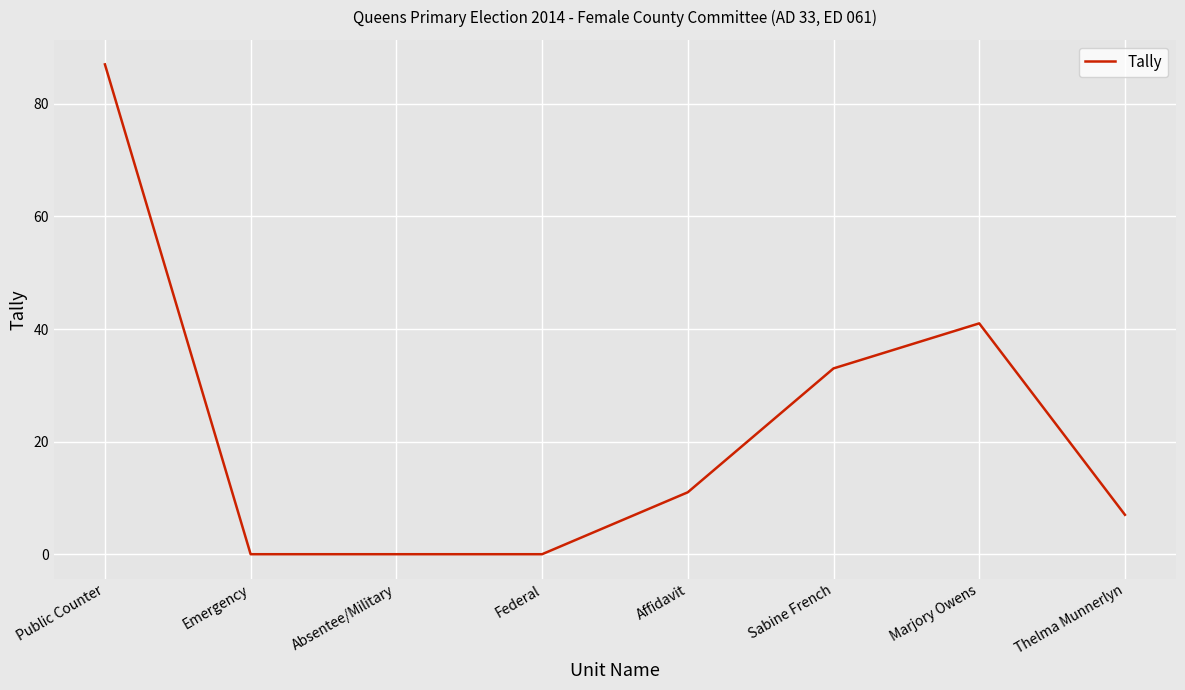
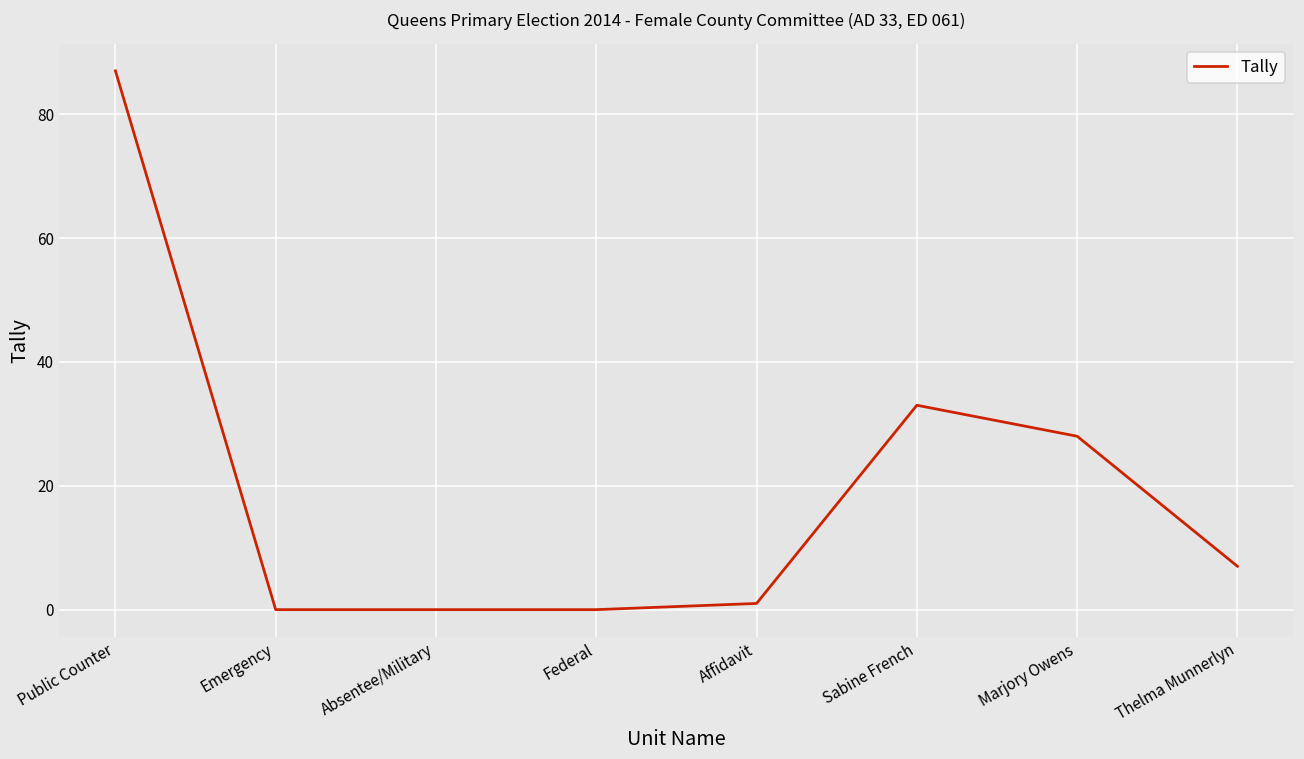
  {
    "Public Counter": 87,
    "Emergency": 0,
    "Absentee/Military": 0,
    "Federal": 0,
-   "Affidavit": 11,
+   "Affidavit": 1,
    "Sabine French": 33,
-   "Marjory Owens": 41,
+   "Marjory Owens": 28,
    "Thelma Munnerlyn": 7
  }
